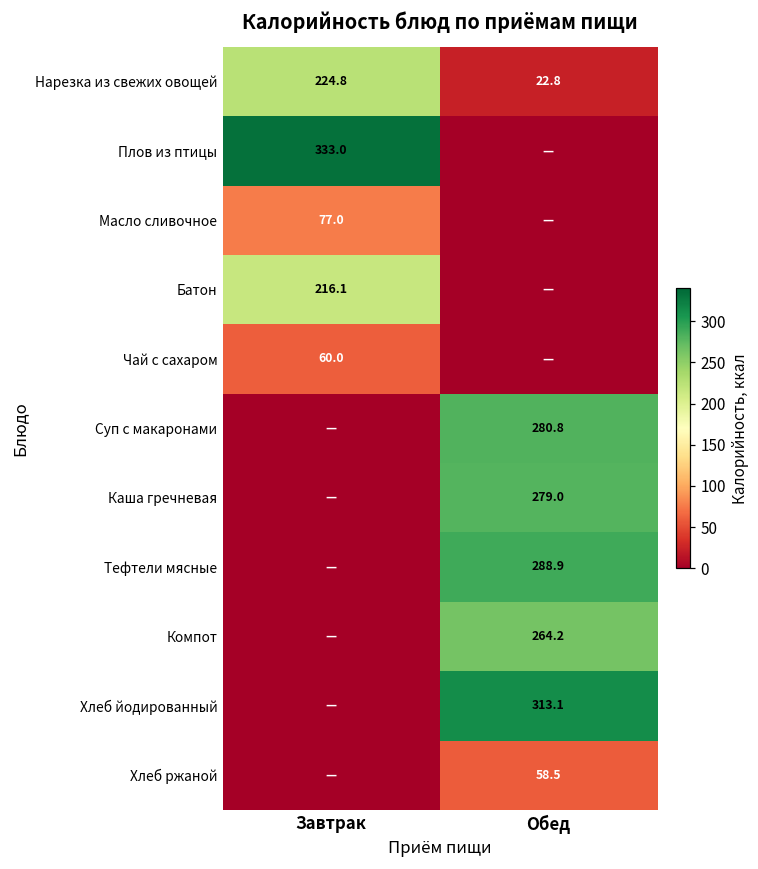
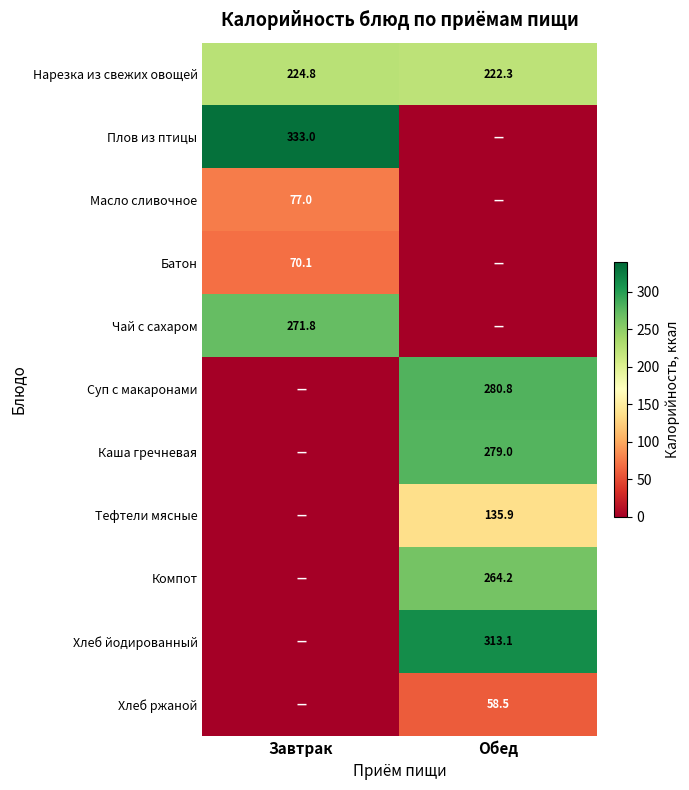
  {
    "Нарезка из свежих овощей": {
      "Завтрак": 224.8,
-     "Обед": 22.8
+     "Обед": 222.3
    },
    "Плов из птицы": {
      "Завтрак": 333.0
    },
    "Масло сливочное": {
      "Завтрак": 77.0
    },
    "Батон": {
-     "Завтрак": 216.1
+     "Завтрак": 70.1
    },
    "Чай с сахаром": {
-     "Завтрак": 60.0
+     "Завтрак": 271.8
    },
    "Суп с макаронами": {
      "Обед": 280.8
    },
    "Каша гречневая": {
      "Обед": 279.0
    },
    "Тефтели мясные": {
-     "Обед": 288.9
+     "Обед": 135.9
    },
    "Компот": {
      "Обед": 264.2
    },
    "Хлеб йодированный": {
      "Обед": 313.1
    },
    "Хлеб ржаной": {
      "Обед": 58.5
    }
  }
